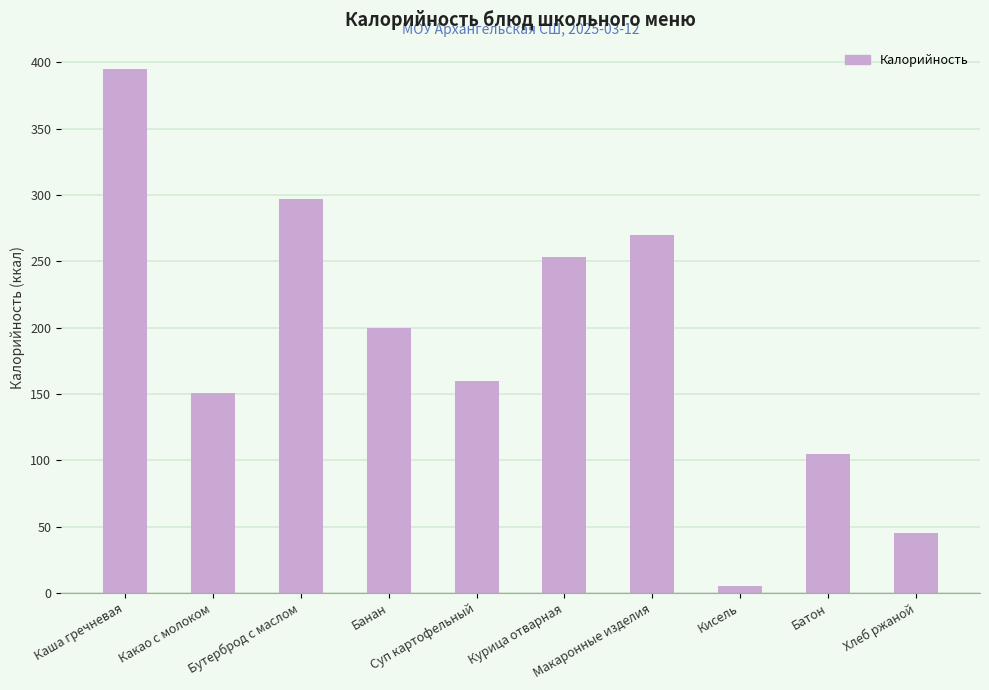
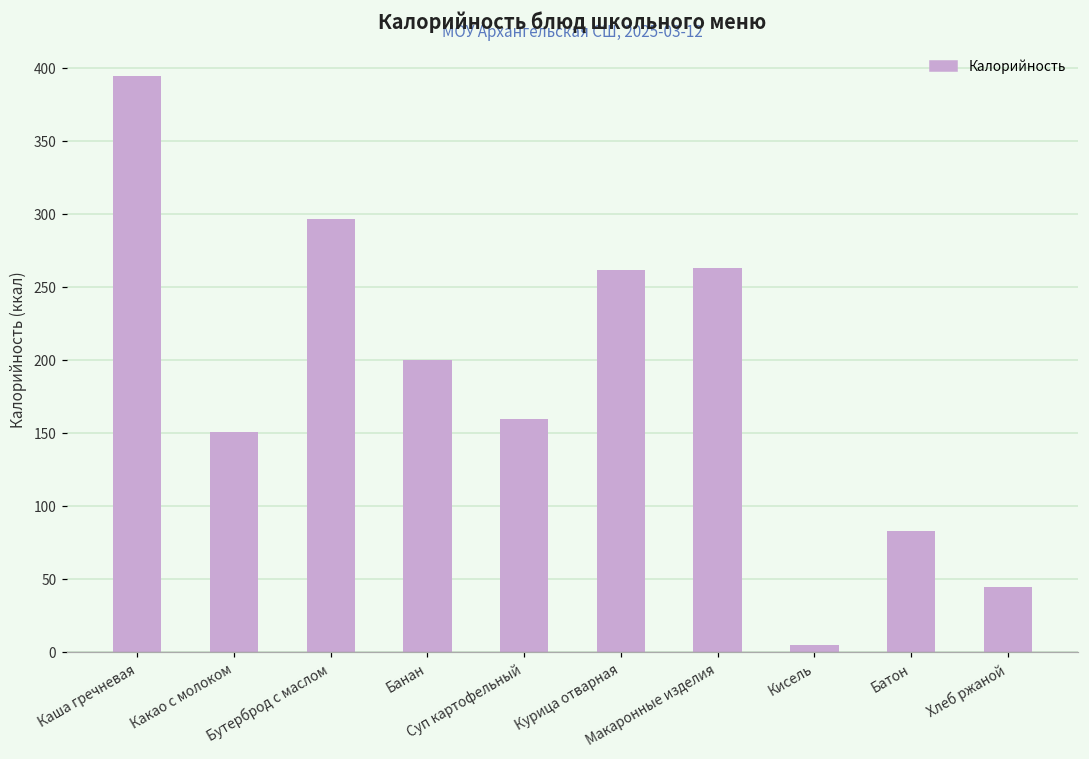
  {
    "Каша гречневая": 395,
    "Какао с молоком": 151,
    "Бутерброд с маслом": 297,
    "Банан": 200,
    "Суп картофельный": 160,
-   "Курица отварная": 253,
-   "Макаронные изделия": 270,
+   "Курица отварная": 262,
+   "Макаронные изделия": 263,
    "Кисель": 5,
-   "Батон": 105,
+   "Батон": 83,
    "Хлеб ржаной": 45
  }
